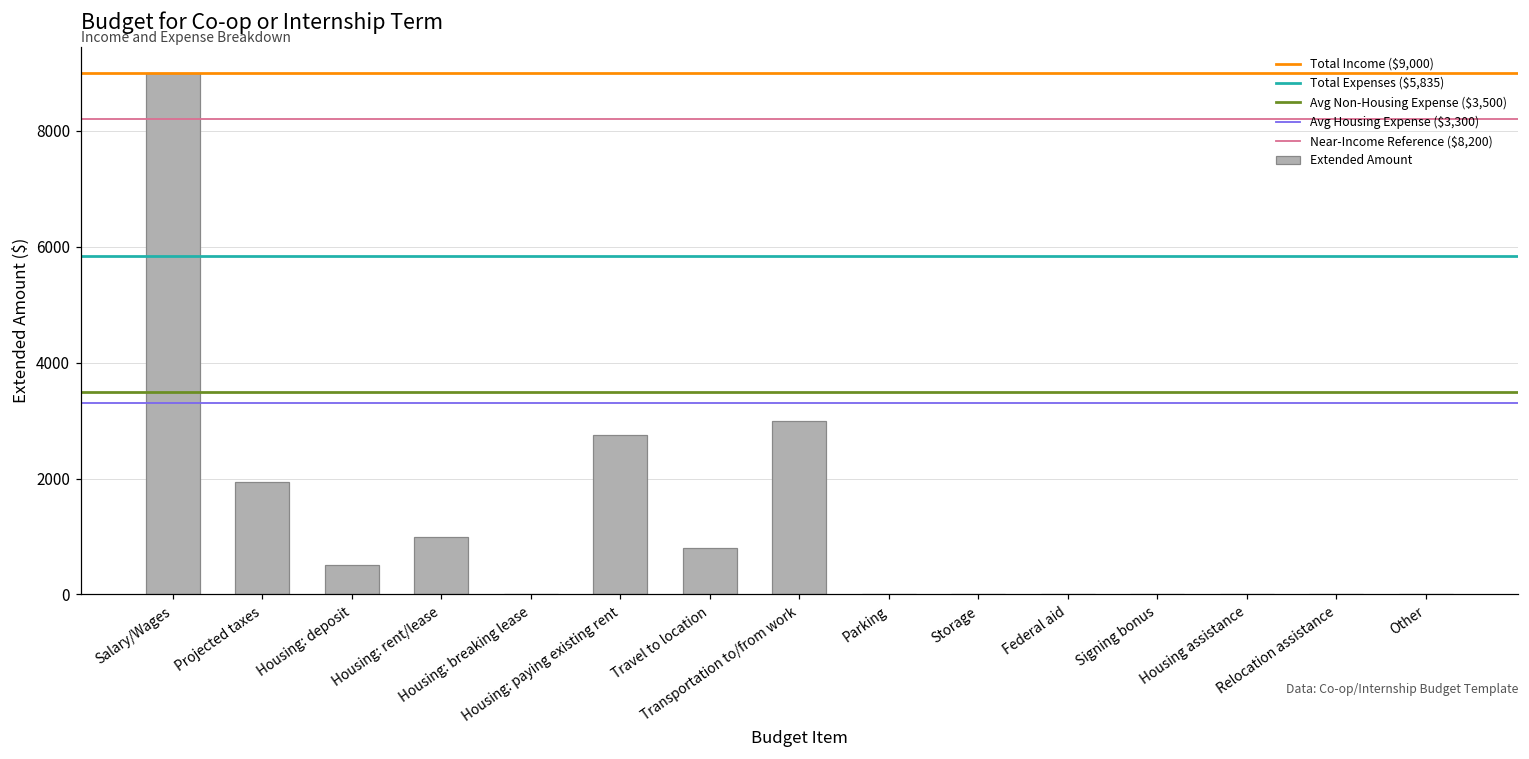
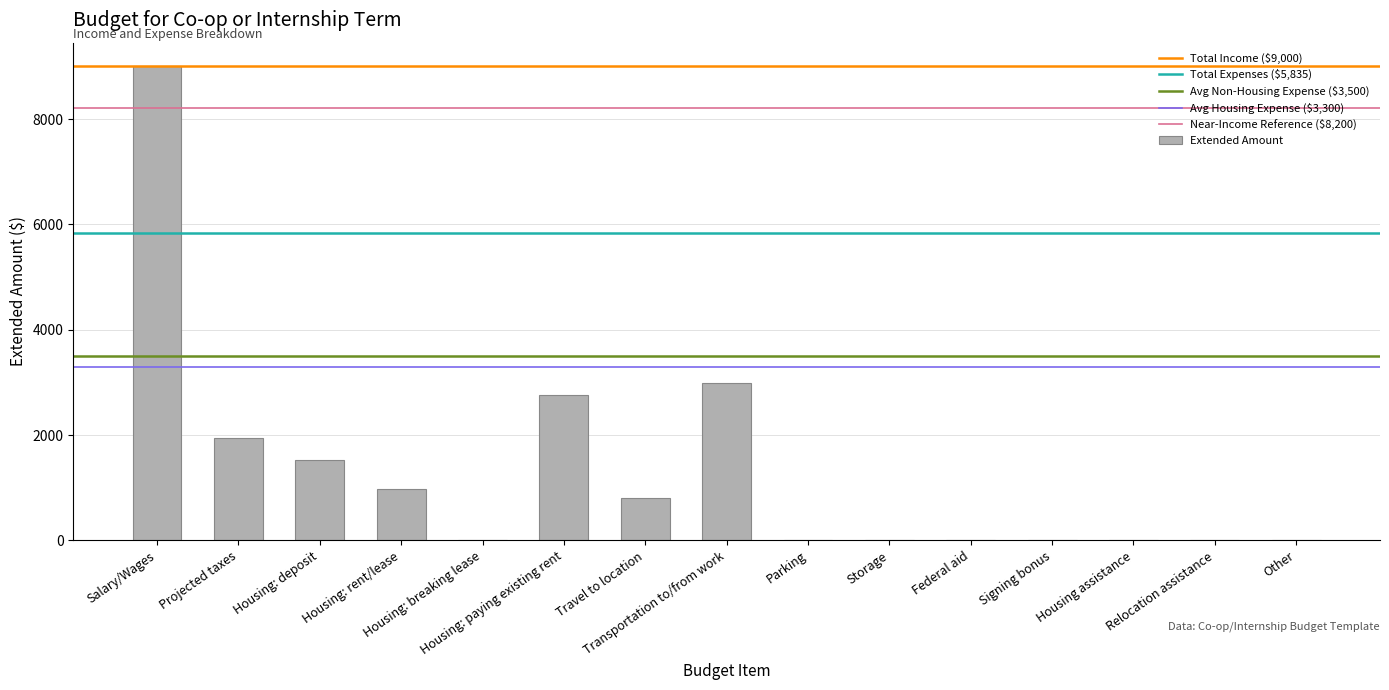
  {
    "Salary/Wages": 9000,
    "Projected taxes": 1900,
-   "Housing: deposit": 500,
+   "Housing: deposit": 1500,
    "Housing: rent/lease": 1000,
    "Housing: breaking lease": 0,
    "Housing: paying existing rent": 2800,
    "Travel to location": 800,
    "Transportation to/from work": 3000,
    "Parking": 0,
    "Storage": 0,
    "Federal aid": 0,
    "Signing bonus": 0,
    "Housing assistance": 0,
    "Relocation assistance": 0,
    "Other": 0
  }
